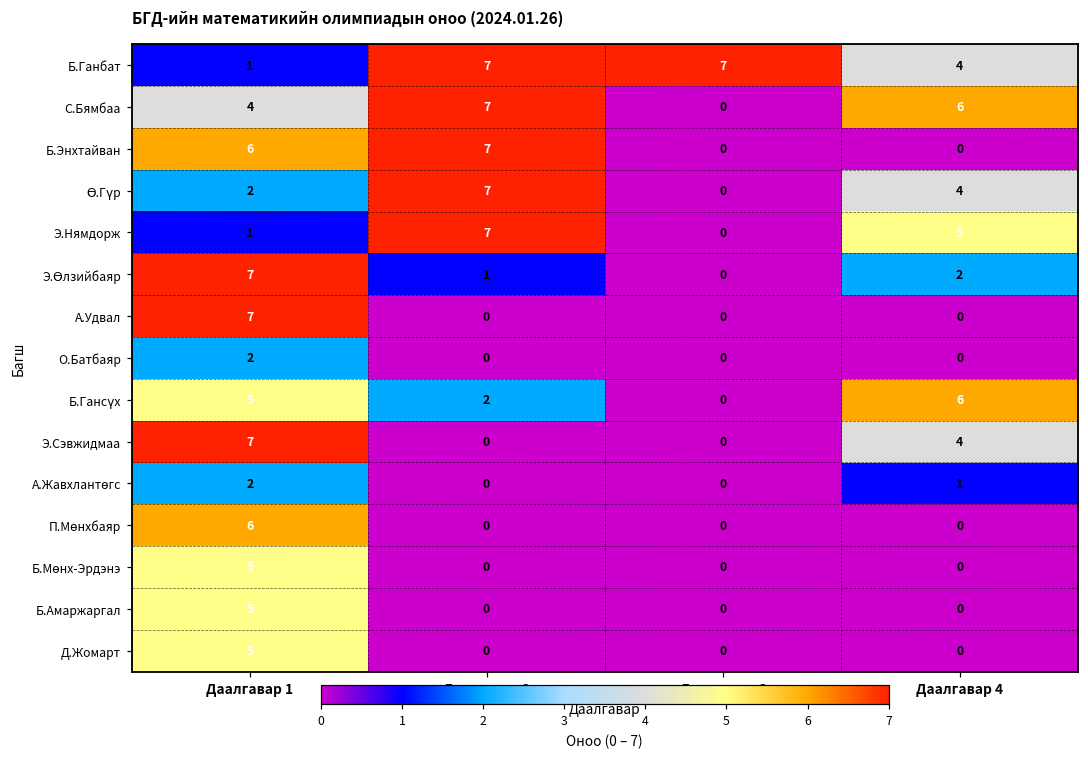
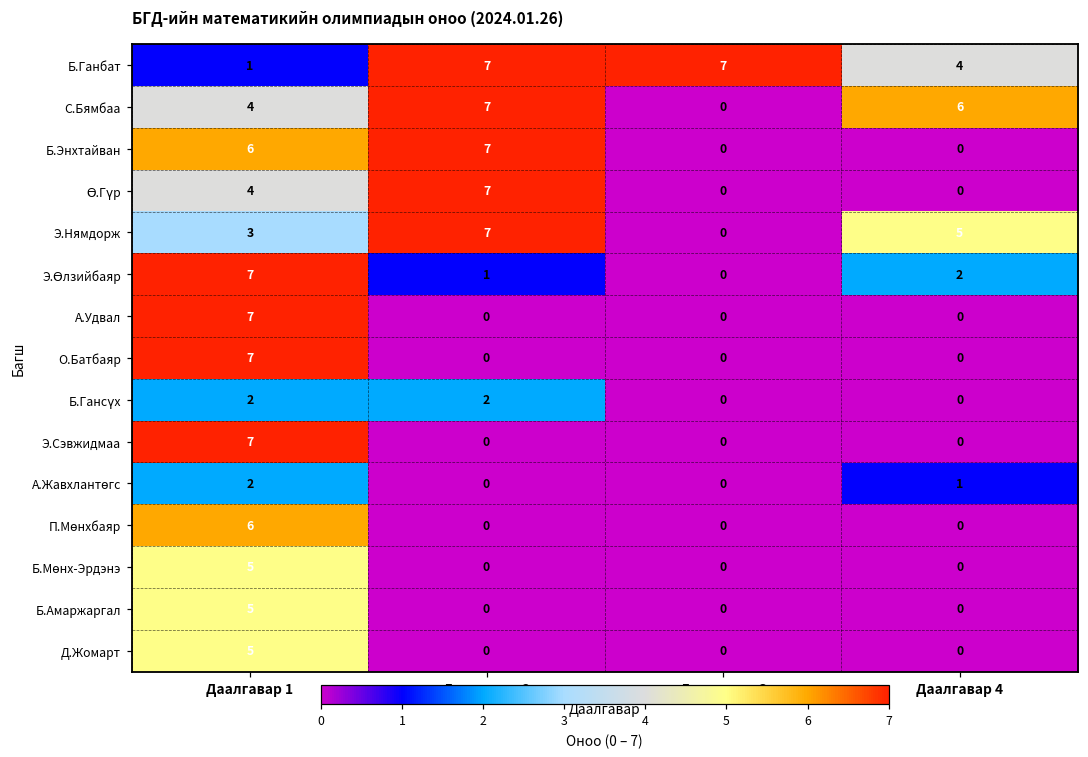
  {
    "Б.Ганбат": {
      "Даалгавар 1": 1,
      "Даалгавар 4": 4
    },
    "С.Бямбаа": {
      "Даалгавар 1": 4,
      "Даалгавар 4": 6
    },
    "Б.Энхтайван": {
      "Даалгавар 1": 6,
      "Даалгавар 4": 0
    },
    "Ө.Гүр": {
-     "Даалгавар 1": 2,
-     "Даалгавар 4": 4
+     "Даалгавар 1": 4,
+     "Даалгавар 4": 0
    },
    "Э.Нямдорж": {
-     "Даалгавар 1": 1,
+     "Даалгавар 1": 3,
      "Даалгавар 4": 5
    },
    "Э.Өлзийбаяр": {
      "Даалгавар 1": 7,
      "Даалгавар 4": 2
    },
    "А.Удвал": {
      "Даалгавар 1": 7,
      "Даалгавар 4": 0
    },
    "О.Батбаяр": {
-     "Даалгавар 1": 2,
+     "Даалгавар 1": 7,
      "Даалгавар 4": 0
    },
    "Б.Гансүх": {
-     "Даалгавар 1": 5,
-     "Даалгавар 4": 6
+     "Даалгавар 1": 2,
+     "Даалгавар 4": 0
    },
    "Э.Сэвжидмаа": {
      "Даалгавар 1": 7,
-     "Даалгавар 4": 4
+     "Даалгавар 4": 0
    },
    "А.Жавхлантөгс": {
      "Даалгавар 1": 2,
      "Даалгавар 4": 1
    },
    "П.Мөнхбаяр": {
      "Даалгавар 1": 6,
      "Даалгавар 4": 0
    },
    "Б.Мөнх-Эрдэнэ": {
      "Даалгавар 1": 5,
      "Даалгавар 4": 0
    },
    "Б.Амаржаргал": {
      "Даалгавар 1": 5,
      "Даалгавар 4": 0
    },
    "Д.Жомарт": {
      "Даалгавар 1": 5,
      "Даалгавар 4": 0
    }
  }
